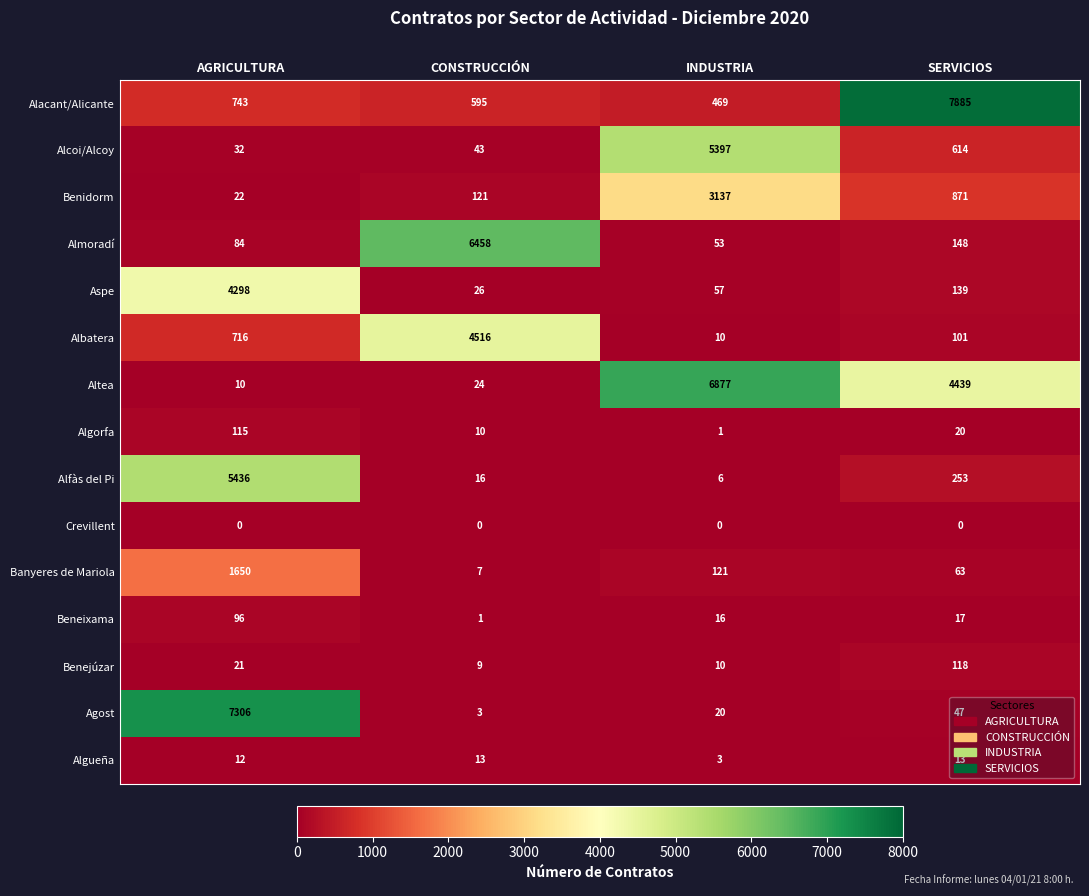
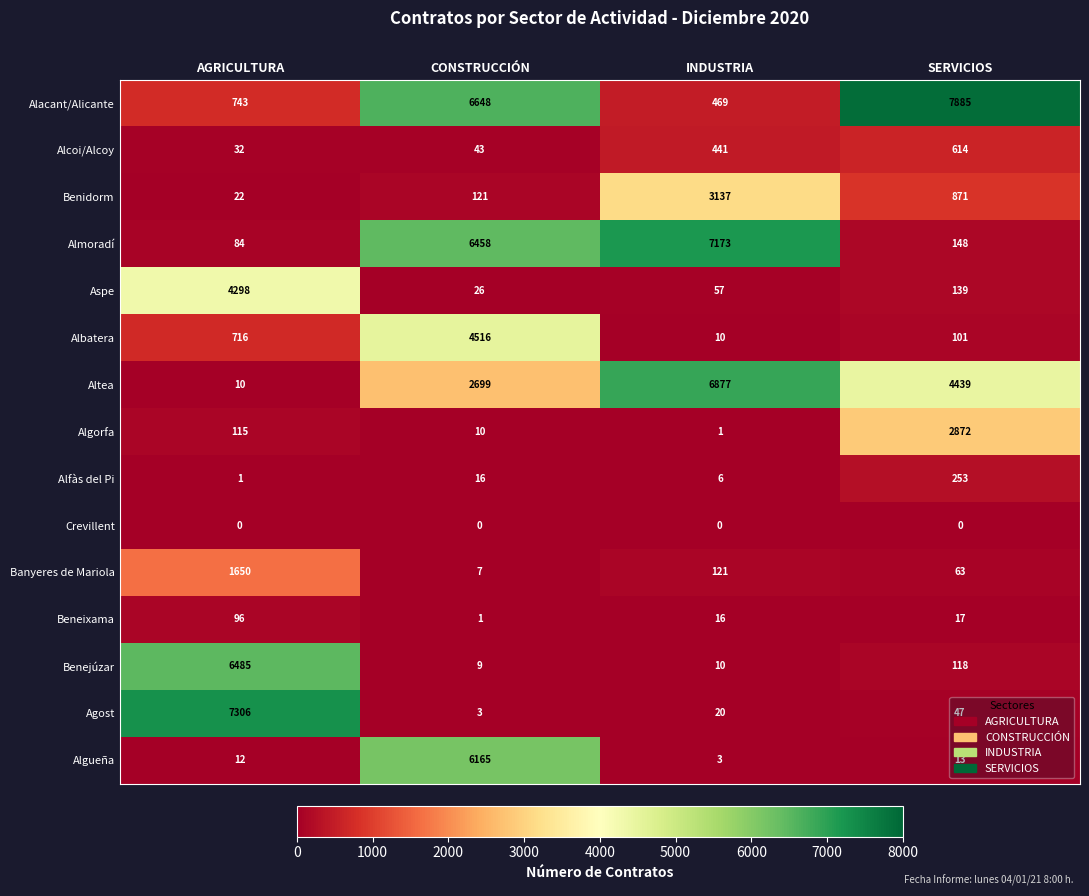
  {
    "Alacant/Alicante": {
      "AGRICULTURA": 743,
-     "CONSTRUCCIÓN": 595,
+     "CONSTRUCCIÓN": 6648,
      "INDUSTRIA": 469,
      "SERVICIOS": 7885
    },
    "Alcoi/Alcoy": {
      "AGRICULTURA": 32,
      "CONSTRUCCIÓN": 43,
-     "INDUSTRIA": 5397,
+     "INDUSTRIA": 441,
      "SERVICIOS": 614
    },
    "Benidorm": {
      "AGRICULTURA": 22,
      "CONSTRUCCIÓN": 121,
      "INDUSTRIA": 3137,
      "SERVICIOS": 871
    },
    "Almoradí": {
      "AGRICULTURA": 84,
      "CONSTRUCCIÓN": 6458,
-     "INDUSTRIA": 53,
+     "INDUSTRIA": 7173,
      "SERVICIOS": 148
    },
    "Aspe": {
      "AGRICULTURA": 4298,
      "CONSTRUCCIÓN": 26,
      "INDUSTRIA": 57,
      "SERVICIOS": 139
    },
    "Albatera": {
      "AGRICULTURA": 716,
      "CONSTRUCCIÓN": 4516,
      "INDUSTRIA": 10,
      "SERVICIOS": 101
    },
    "Altea": {
      "AGRICULTURA": 10,
-     "CONSTRUCCIÓN": 24,
+     "CONSTRUCCIÓN": 2699,
      "INDUSTRIA": 6877,
      "SERVICIOS": 4439
    },
    "Algorfa": {
      "AGRICULTURA": 115,
      "CONSTRUCCIÓN": 10,
      "INDUSTRIA": 1,
-     "SERVICIOS": 20
+     "SERVICIOS": 2872
    },
    "Alfàs del Pi": {
-     "AGRICULTURA": 5436,
+     "AGRICULTURA": 1,
      "CONSTRUCCIÓN": 16,
      "INDUSTRIA": 6,
      "SERVICIOS": 253
    },
    "Crevillent": {
      "AGRICULTURA": 0,
      "CONSTRUCCIÓN": 0,
      "INDUSTRIA": 0,
      "SERVICIOS": 0
    },
    "Banyeres de Mariola": {
      "AGRICULTURA": 1650,
      "CONSTRUCCIÓN": 7,
      "INDUSTRIA": 121,
      "SERVICIOS": 63
    },
    "Beneixama": {
      "AGRICULTURA": 96,
      "CONSTRUCCIÓN": 1,
      "INDUSTRIA": 16,
      "SERVICIOS": 17
    },
    "Benejúzar": {
-     "AGRICULTURA": 21,
+     "AGRICULTURA": 6485,
      "CONSTRUCCIÓN": 9,
      "INDUSTRIA": 10,
      "SERVICIOS": 118
    },
    "Agost": {
      "AGRICULTURA": 7306,
      "CONSTRUCCIÓN": 3,
      "INDUSTRIA": 20
    },
    "Algueña": {
      "AGRICULTURA": 12,
-     "CONSTRUCCIÓN": 13,
+     "CONSTRUCCIÓN": 6165,
      "INDUSTRIA": 3
    }
  }
